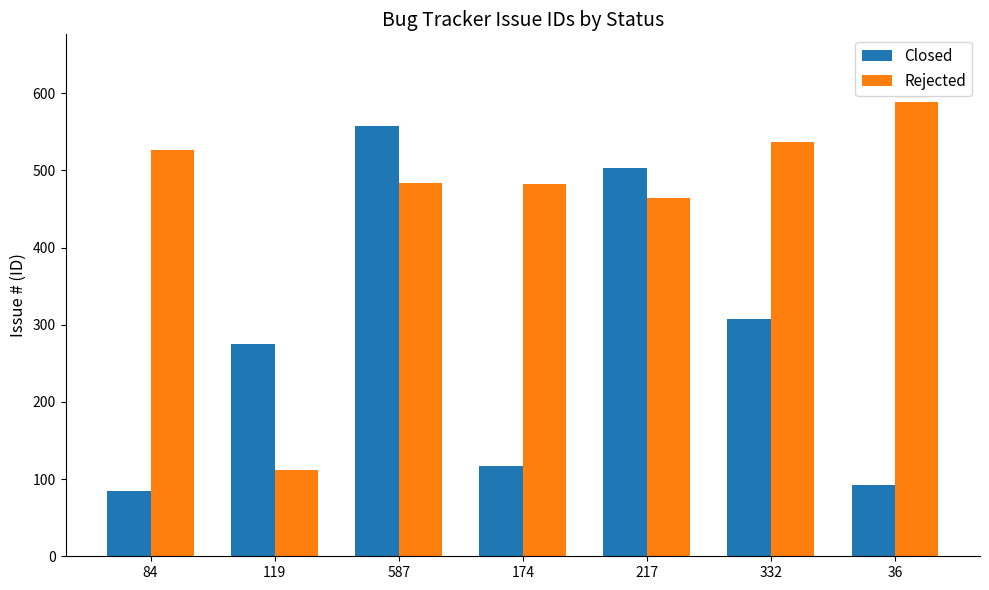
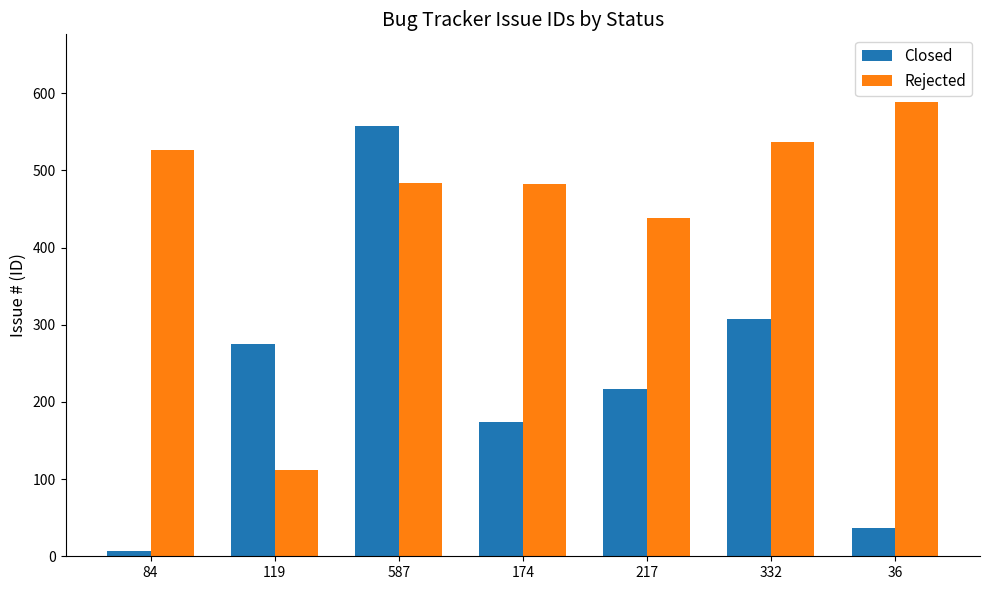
  {
    "Closed": {
-     "84": 80,
+     "84": 10,
      "119": 280,
      "587": 560,
-     "174": 120,
-     "217": 500,
+     "174": 170,
+     "217": 220,
      "332": 310,
-     "36": 90
+     "36": 40
    },
    "Rejected": {
      "84": 530,
      "119": 110,
      "587": 480,
      "174": 480,
-     "217": 460,
+     "217": 440,
      "332": 540,
      "36": 590
    }
  }
